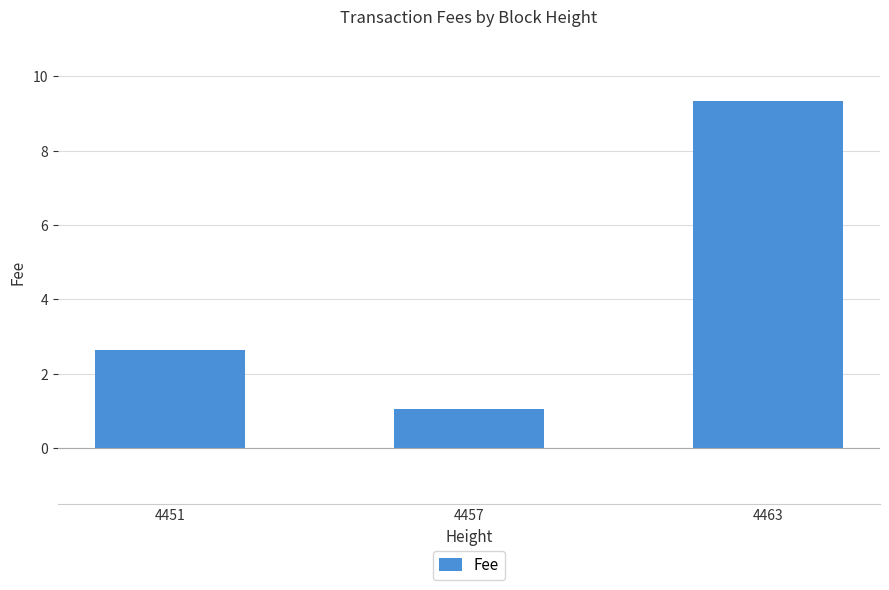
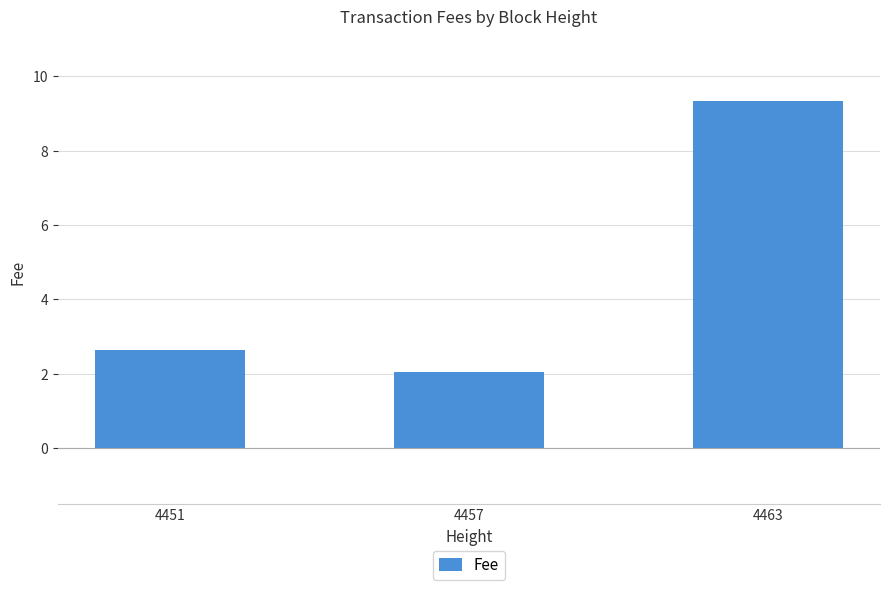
  {
    "4451": 2.7,
-   "4457": 1.1,
+   "4457": 2.1,
    "4463": 9.3
  }
